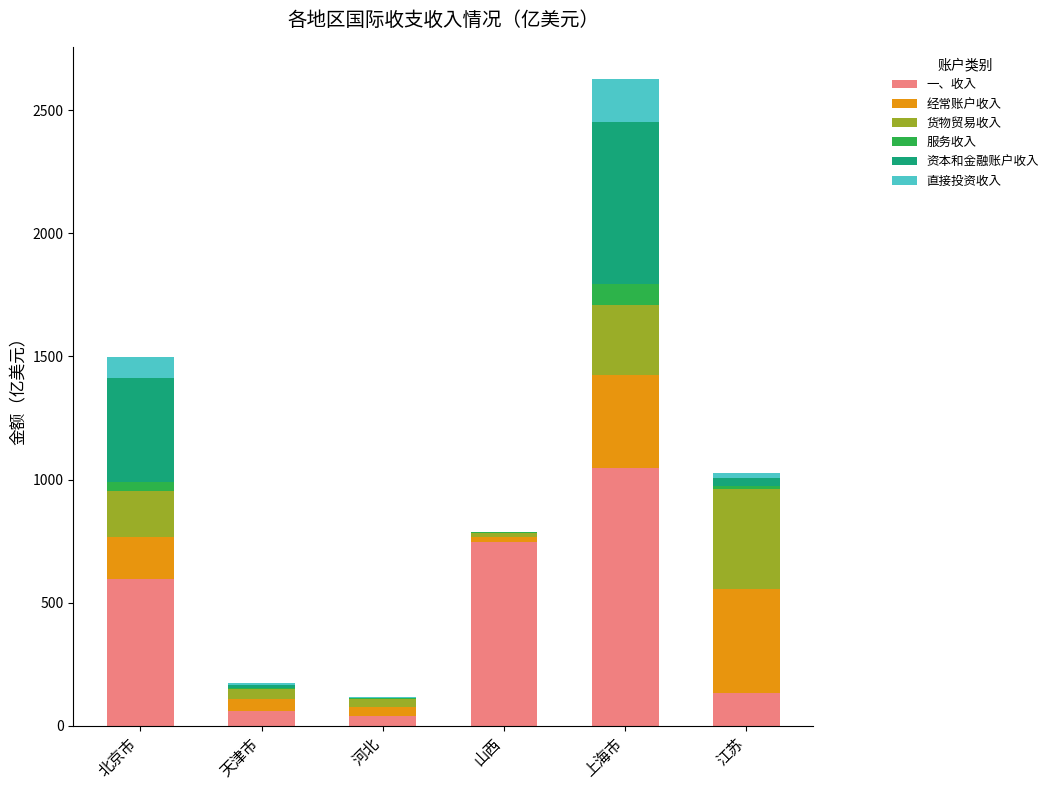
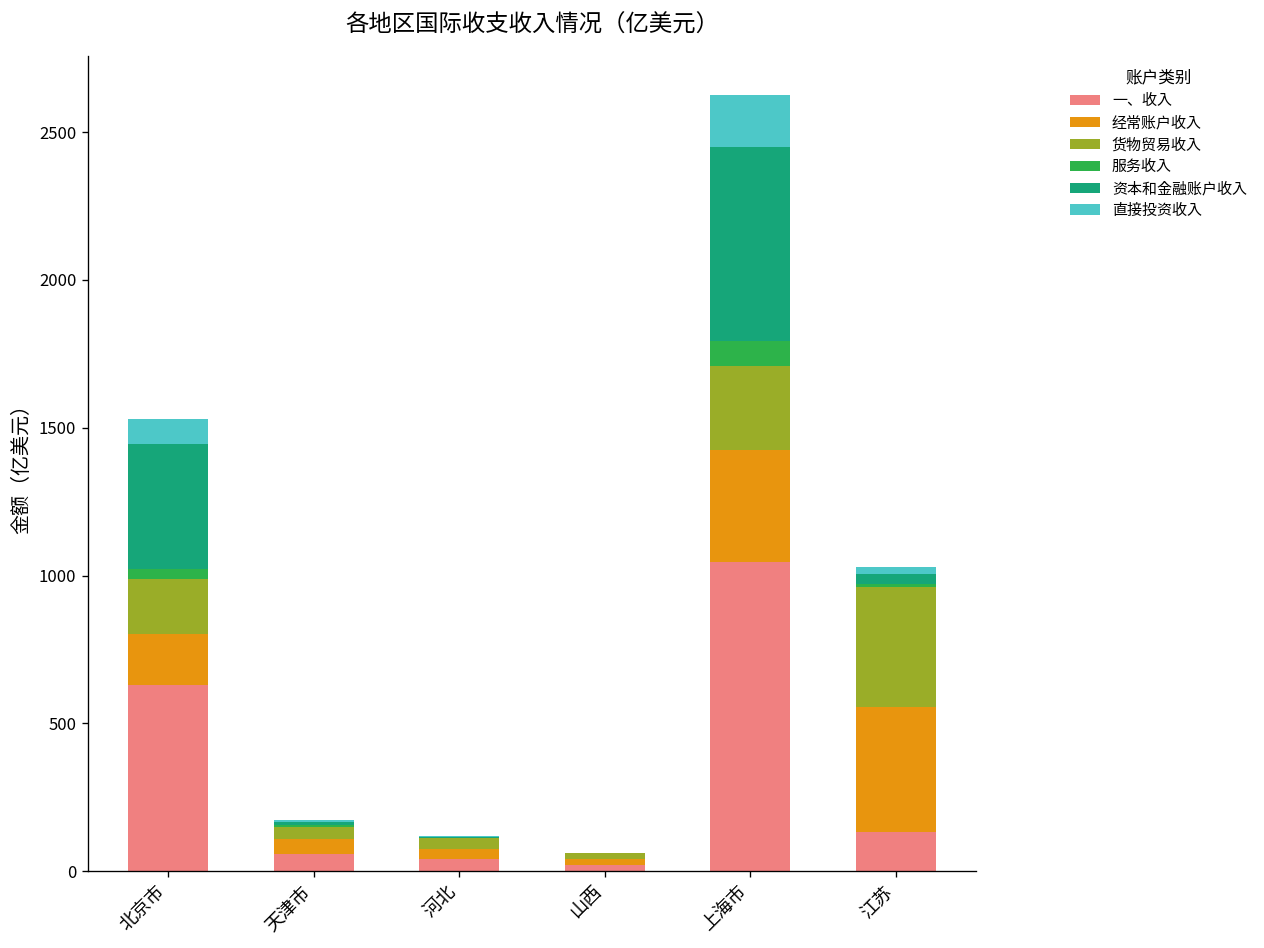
  {
    "一、收入": {
-     "北京市": 600,
+     "北京市": 630,
      "天津市": 60,
      "河北": 40,
-     "山西": 740,
+     "山西": 20,
      "上海市": 1050,
      "江苏": 130
    },
    "经常账户收入": {
      "北京市": 170,
      "天津市": 50,
      "河北": 40,
      "山西": 20,
      "上海市": 380,
      "江苏": 420
    },
    "货物贸易收入": {
      "北京市": 190,
      "天津市": 40,
      "河北": 30,
      "山西": 20,
      "上海市": 280,
      "江苏": 410
    },
    "直接投资收入": {
      "北京市": 80,
      "上海市": 180,
      "江苏": 20
    }
  }
